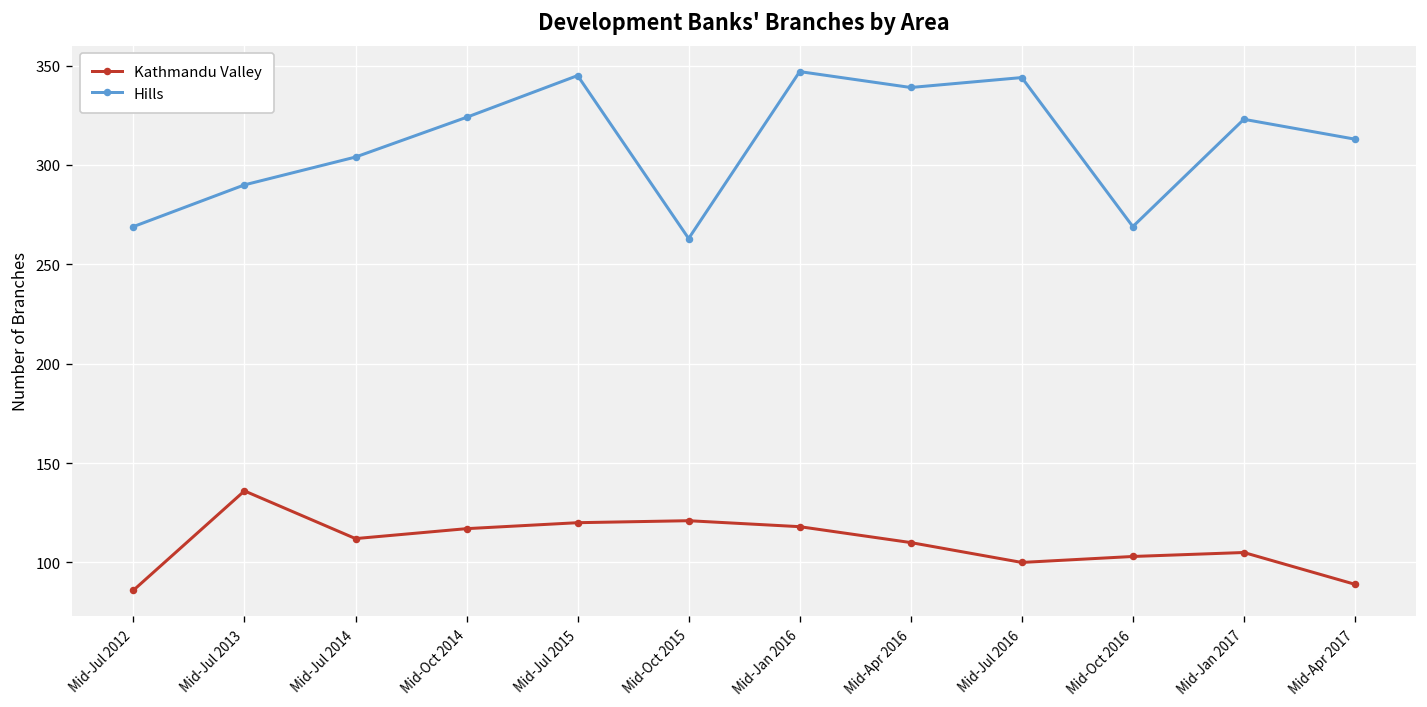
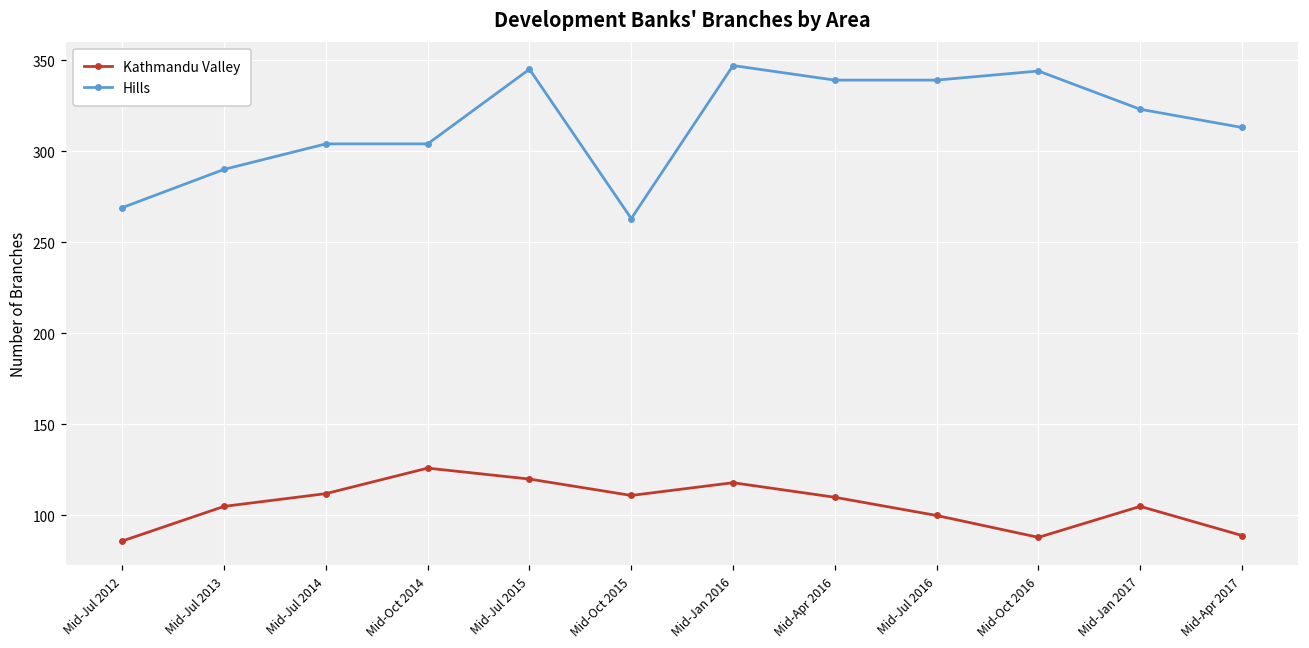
  {
    "Kathmandu Valley": {
      "Mid-Jul 2012": 86,
-     "Mid-Jul 2013": 136,
+     "Mid-Jul 2013": 105,
      "Mid-Jul 2014": 112,
-     "Mid-Oct 2014": 117,
+     "Mid-Oct 2014": 126,
      "Mid-Jul 2015": 120,
-     "Mid-Oct 2015": 121,
+     "Mid-Oct 2015": 111,
      "Mid-Jan 2016": 118,
      "Mid-Apr 2016": 110,
      "Mid-Jul 2016": 100,
-     "Mid-Oct 2016": 103,
+     "Mid-Oct 2016": 88,
      "Mid-Jan 2017": 105,
      "Mid-Apr 2017": 89
    },
    "Hills": {
      "Mid-Jul 2012": 269,
      "Mid-Jul 2013": 290,
      "Mid-Jul 2014": 304,
-     "Mid-Oct 2014": 324,
+     "Mid-Oct 2014": 304,
      "Mid-Jul 2015": 345,
      "Mid-Oct 2015": 263,
      "Mid-Jan 2016": 347,
      "Mid-Apr 2016": 339,
-     "Mid-Jul 2016": 344,
-     "Mid-Oct 2016": 269,
+     "Mid-Jul 2016": 339,
+     "Mid-Oct 2016": 344,
      "Mid-Jan 2017": 323,
      "Mid-Apr 2017": 313
    }
  }
